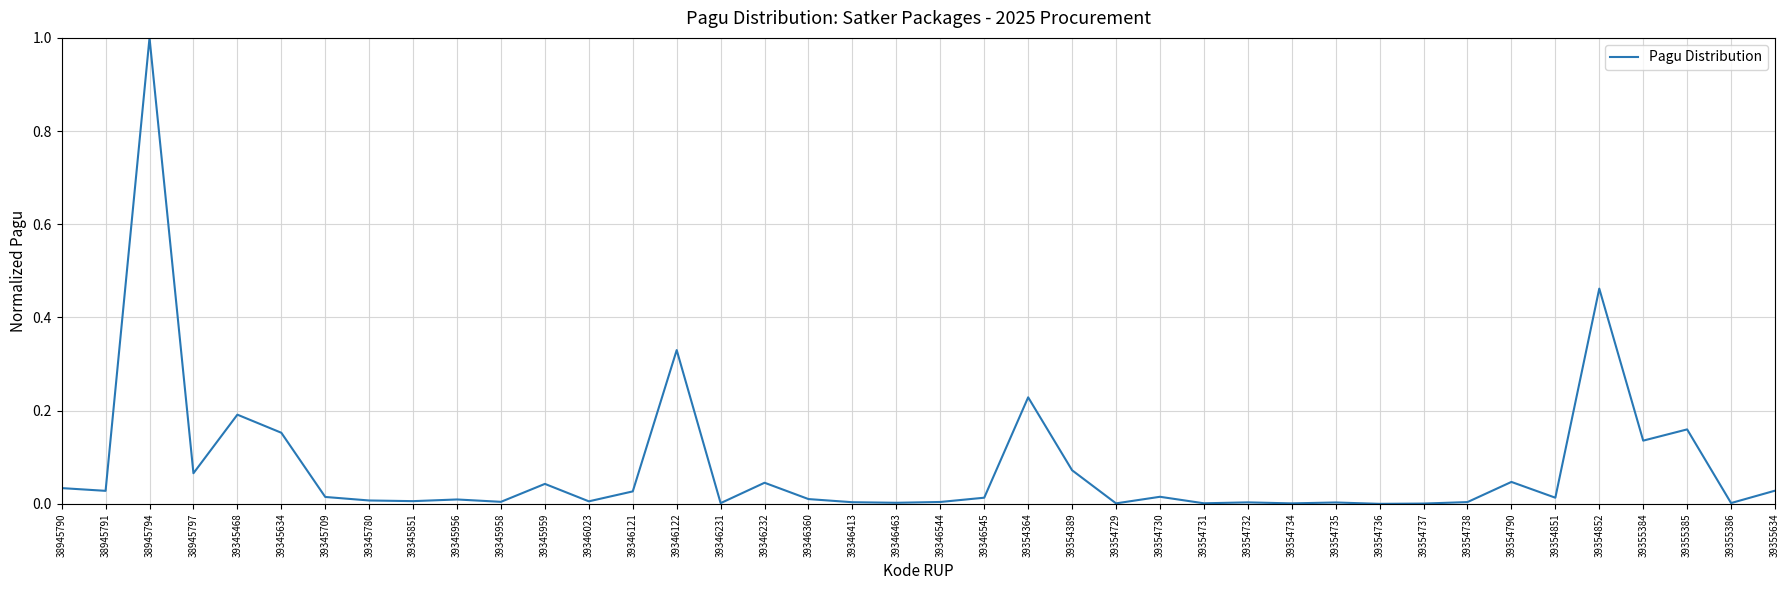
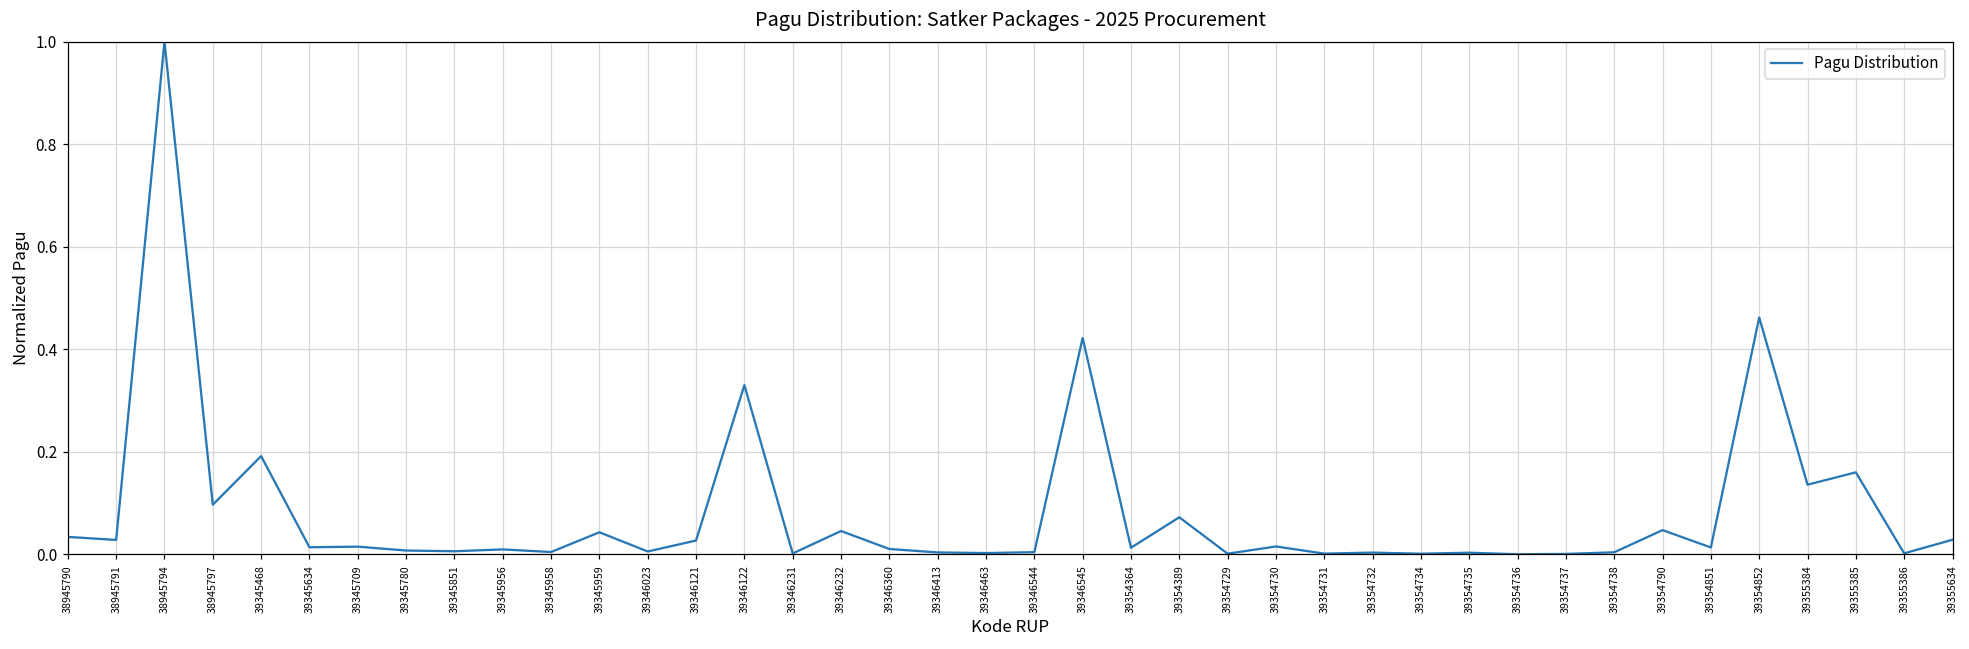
  {
    "38945790": 0.03,
    "38945791": 0.03,
    "38945794": 1.00,
-   "38945797": 0.07,
+   "38945797": 0.10,
    "39345468": 0.19,
-   "39345634": 0.15,
+   "39345634": 0.01,
    "39345709": 0.01,
    "39345780": 0.01,
    "39345851": 0.01,
    "39345956": 0.01,
    "39345958": 0.00,
    "39345959": 0.04,
    "39346023": 0.01,
    "39346121": 0.03,
    "39346122": 0.33,
    "39346231": 0.00,
    "39346232": 0.05,
    "39346360": 0.01,
    "39346413": 0.00,
    "39346463": 0.00,
    "39346544": 0.00,
-   "39346545": 0.01,
-   "39354364": 0.23,
+   "39346545": 0.42,
+   "39354364": 0.01,
    "39354389": 0.07,
    "39354729": 0.00,
    "39354730": 0.02,
    "39354731": 0.00,
    "39354732": 0.00,
    "39354734": 0.00,
    "39354735": 0.00,
    "39354736": 0.00,
    "39354737": 0.00,
    "39354738": 0.00,
    "39354790": 0.05,
    "39354851": 0.01,
    "39354852": 0.46,
    "39355384": 0.14,
    "39355385": 0.16,
    "39355386": 0.00,
    "39355634": 0.03
  }
